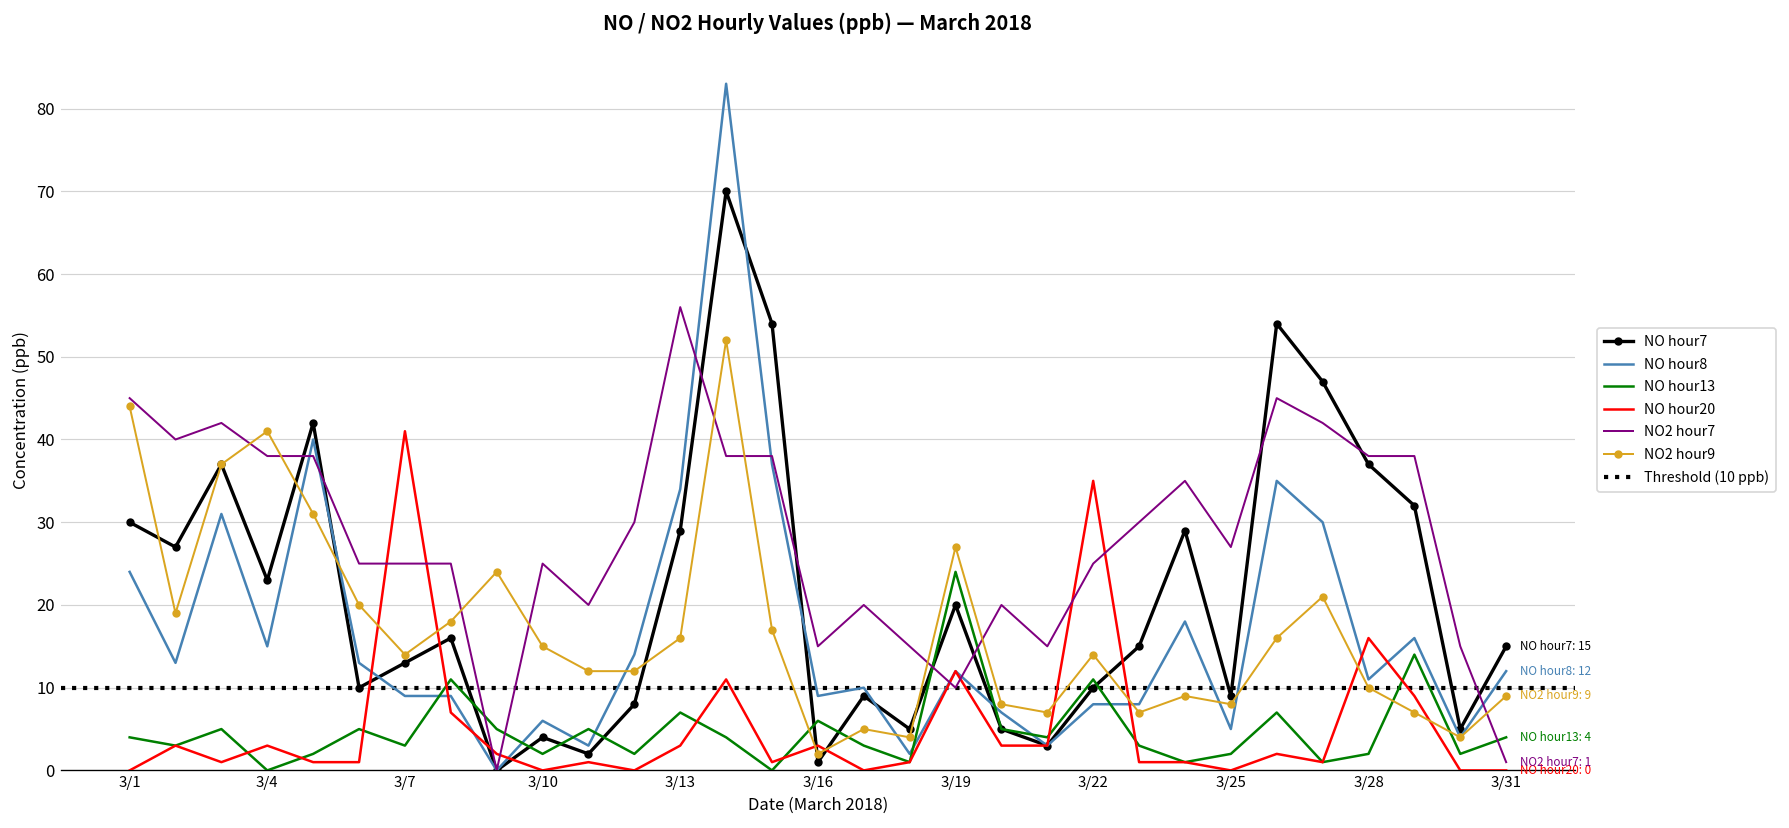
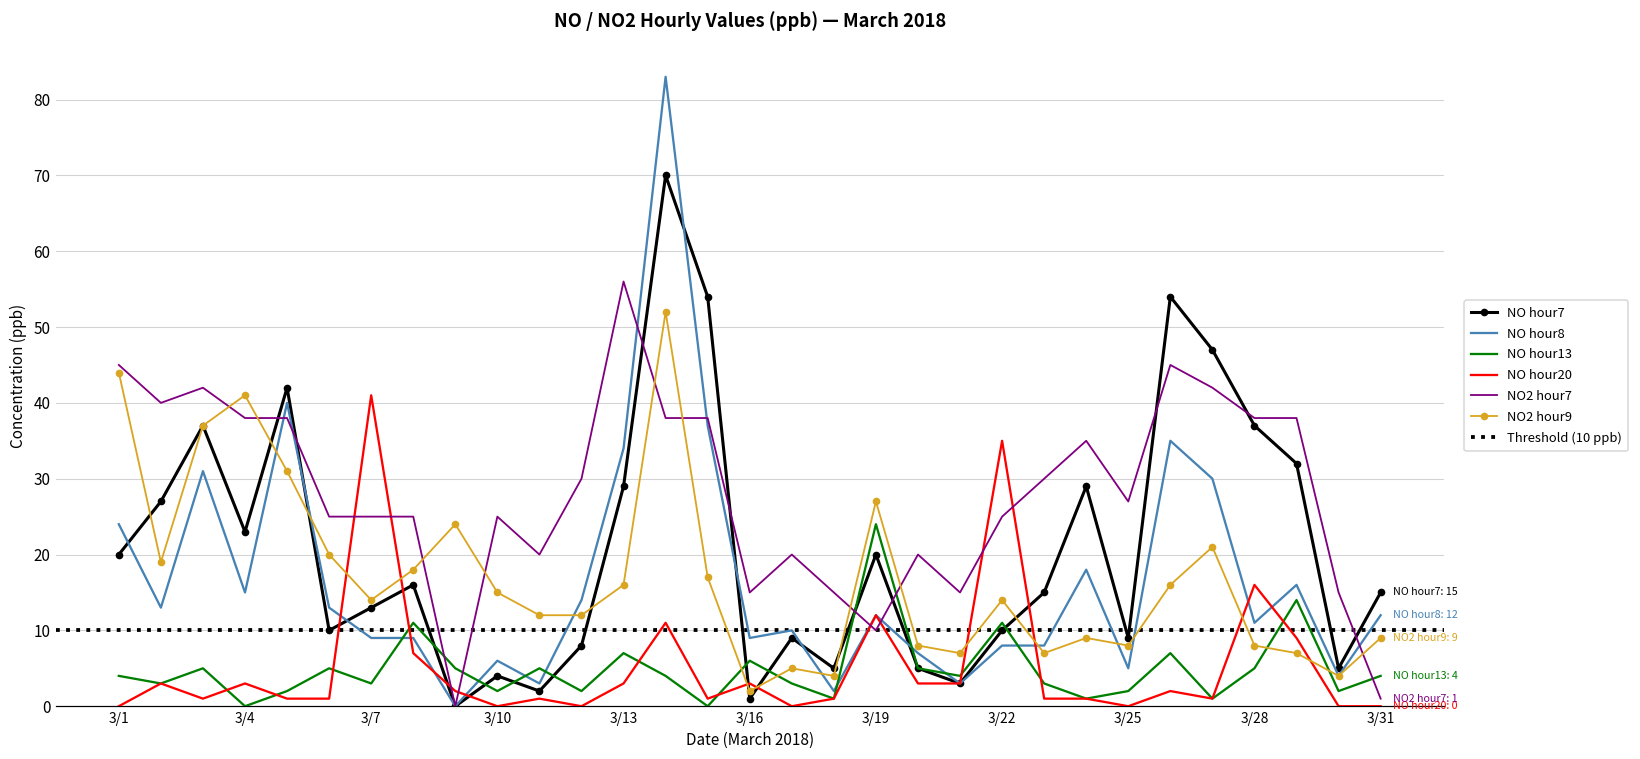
  {
    "NO hour7": {
-     "3/1": 30,
+     "3/1": 20,
      "3/4": 23,
      "3/7": 13,
      "3/10": 4,
      "3/13": 29,
      "3/16": 1,
      "3/19": 20,
      "3/22": 10,
      "3/25": 9,
      "3/28": 37
    },
    "NO hour8": {
      "3/31": 12
    },
    "NO hour13": {
      "3/1": 4,
      "3/4": 0,
      "3/7": 3,
      "3/10": 2,
      "3/13": 7,
      "3/16": 6,
      "3/19": 24,
      "3/22": 11,
      "3/25": 2,
-     "3/28": 2
+     "3/28": 5
    },
    "NO hour20": {
      "3/1": 0,
      "3/4": 3,
      "3/7": 41,
      "3/10": 0,
      "3/13": 3,
      "3/16": 3,
      "3/22": 35,
      "3/25": 0,
      "3/28": 16
    },
    "NO2 hour7": {
      "3/1": 45,
      "3/4": 38,
      "3/7": 25,
      "3/10": 25,
      "3/13": 56,
      "3/16": 15,
      "3/19": 10,
      "3/22": 25,
      "3/25": 27,
      "3/28": 38
    },
    "NO2 hour9": {
      "3/1": 44,
      "3/4": 41,
      "3/7": 14,
      "3/10": 15,
      "3/13": 16,
      "3/16": 2,
      "3/19": 27,
      "3/22": 14,
      "3/25": 8,
-     "3/28": 10
+     "3/28": 8
    }
  }
